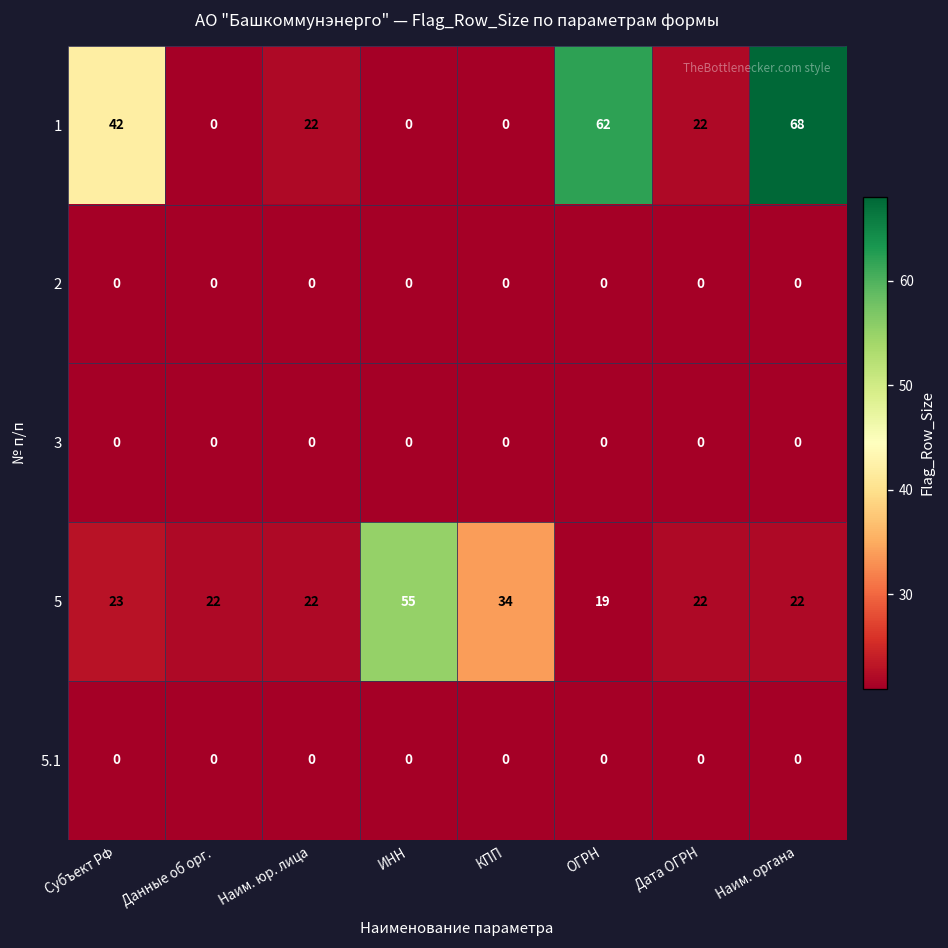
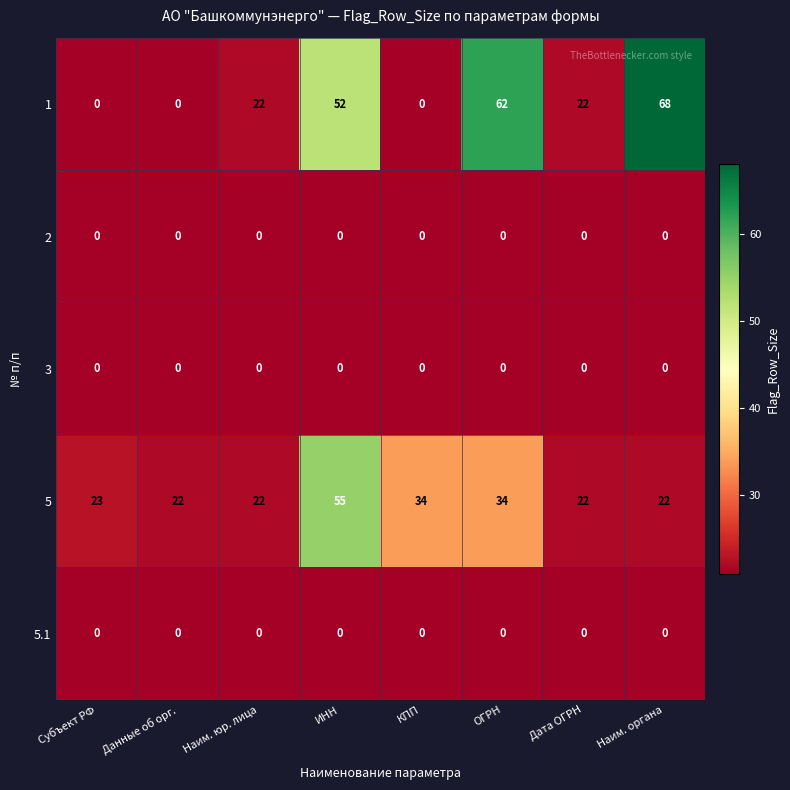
  {
    "1": {
-     "Субъект РФ": 42,
+     "Субъект РФ": 0,
      "Данные об орг.": 0,
      "Наим. юр. лица": 22,
-     "ИНН": 0,
+     "ИНН": 52,
      "КПП": 0,
      "ОГРН": 62,
      "Дата ОГРН": 22
    },
    "2": {
      "Субъект РФ": 0,
      "Данные об орг.": 0,
      "Наим. юр. лица": 0,
      "ИНН": 0,
      "КПП": 0,
      "ОГРН": 0,
      "Дата ОГРН": 0,
      "Наим. органа": 0
    },
    "3": {
      "Субъект РФ": 0,
      "Данные об орг.": 0,
      "Наим. юр. лица": 0,
      "ИНН": 0,
      "КПП": 0,
      "ОГРН": 0,
      "Дата ОГРН": 0,
      "Наим. органа": 0
    },
    "5": {
      "Субъект РФ": 23,
      "Данные об орг.": 22,
      "Наим. юр. лица": 22,
      "ИНН": 55,
      "КПП": 34,
-     "ОГРН": 19,
+     "ОГРН": 34,
      "Дата ОГРН": 22,
      "Наим. органа": 22
    },
    "5.1": {
      "Субъект РФ": 0,
      "Данные об орг.": 0,
      "Наим. юр. лица": 0,
      "ИНН": 0,
      "КПП": 0,
      "ОГРН": 0,
      "Дата ОГРН": 0,
      "Наим. органа": 0
    }
  }
